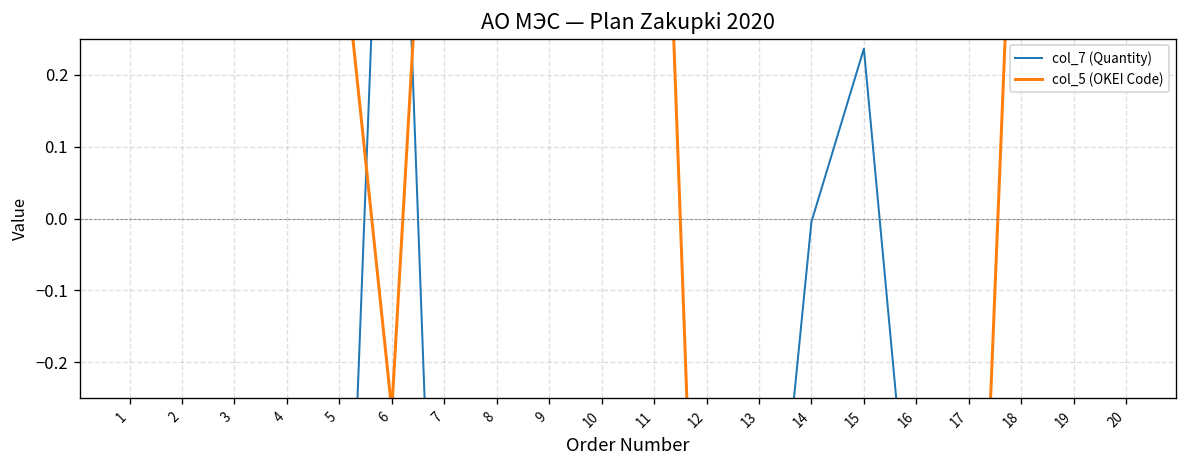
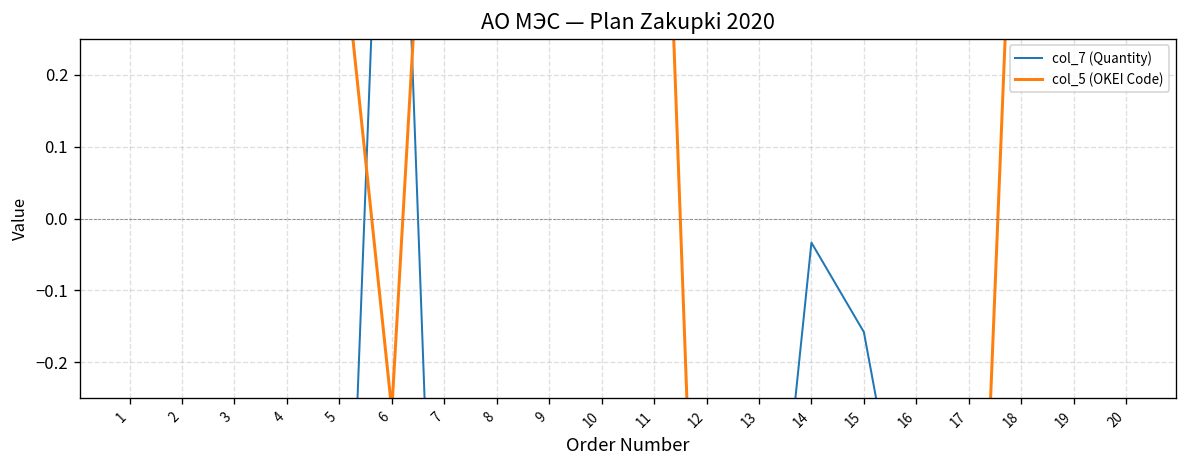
  {
    "col_7 (Quantity)": {
-     "14": 0.00,
-     "15": 0.24
+     "14": -0.03,
+     "15": -0.16
    }
  }
